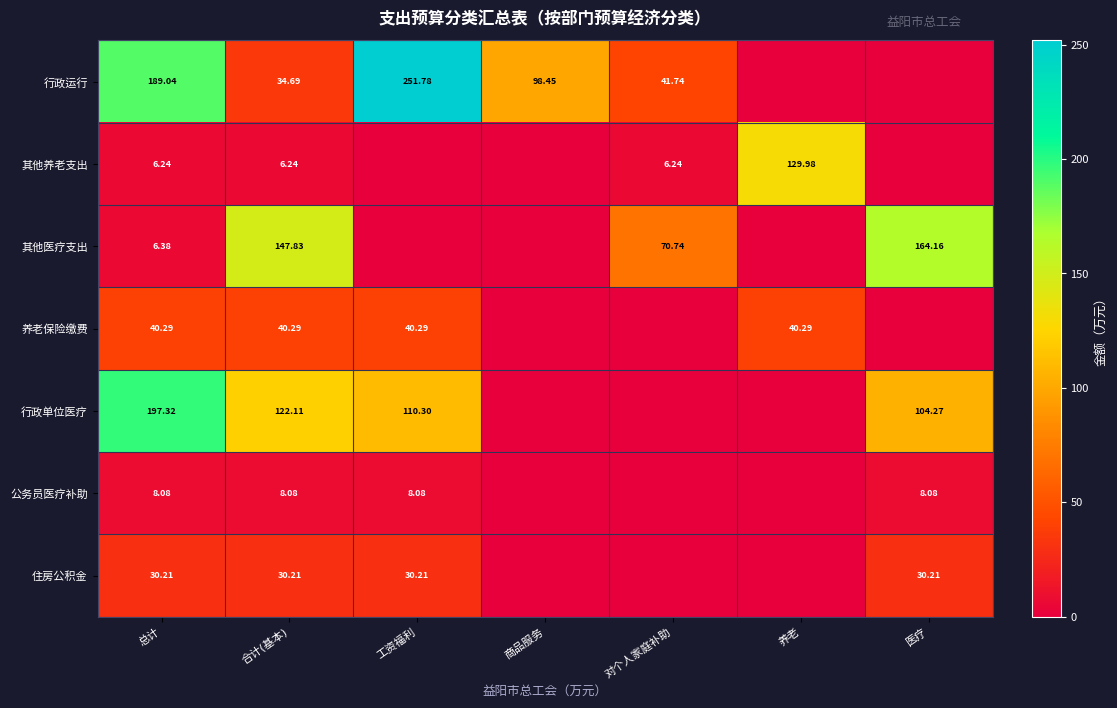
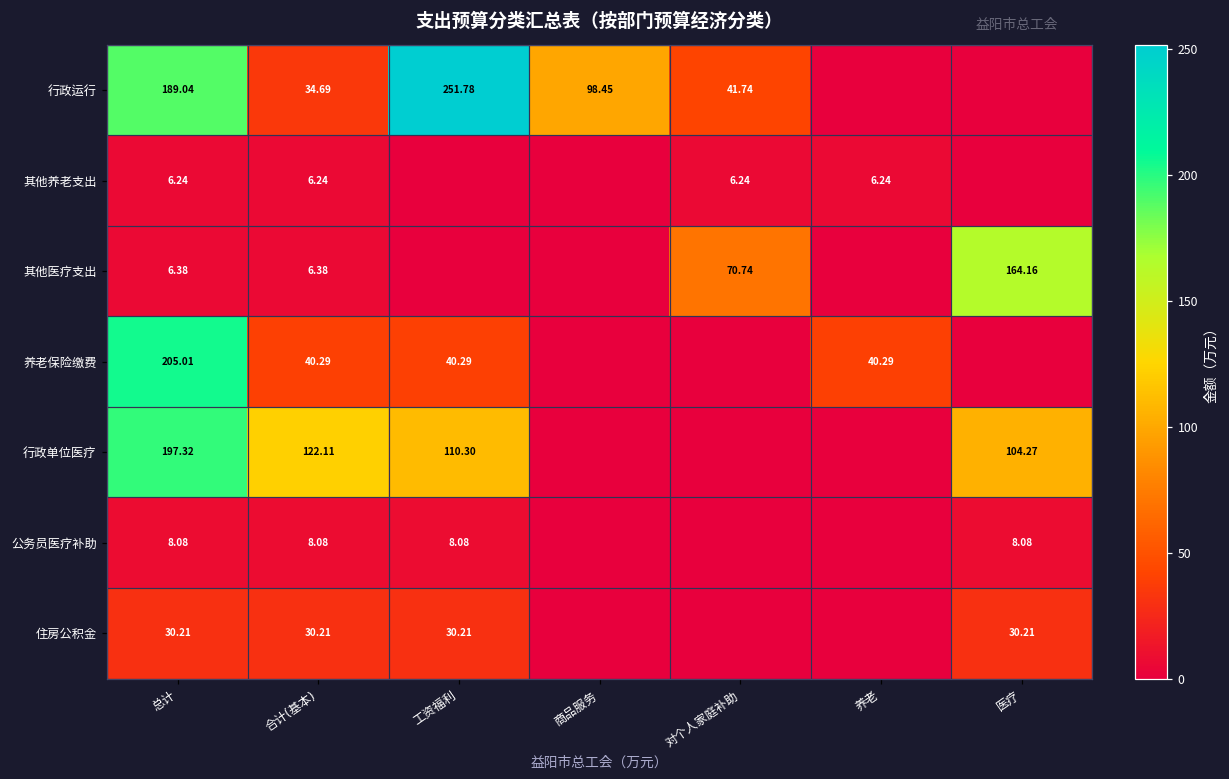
  {
    "行政运行": {
      "总计": 189.04,
      "合计(基本)": 34.69,
      "工资福利": 251.78,
      "商品服务": 98.45,
      "对个人家庭补助": 41.74
    },
    "其他养老支出": {
      "总计": 6.24,
      "合计(基本)": 6.24,
      "对个人家庭补助": 6.24,
-     "养老": 129.98
+     "养老": 6.24
    },
    "其他医疗支出": {
      "总计": 6.38,
-     "合计(基本)": 147.83,
+     "合计(基本)": 6.38,
      "对个人家庭补助": 70.74,
      "医疗": 164.16
    },
    "养老保险缴费": {
-     "总计": 40.29,
+     "总计": 205.01,
      "合计(基本)": 40.29,
      "工资福利": 40.29,
      "养老": 40.29
    },
    "行政单位医疗": {
      "总计": 197.32,
      "合计(基本)": 122.11,
      "工资福利": 110.30,
      "医疗": 104.27
    },
    "公务员医疗补助": {
      "总计": 8.08,
      "合计(基本)": 8.08,
      "工资福利": 8.08,
      "医疗": 8.08
    },
    "住房公积金": {
      "总计": 30.21,
      "合计(基本)": 30.21,
      "工资福利": 30.21,
      "医疗": 30.21
    }
  }
